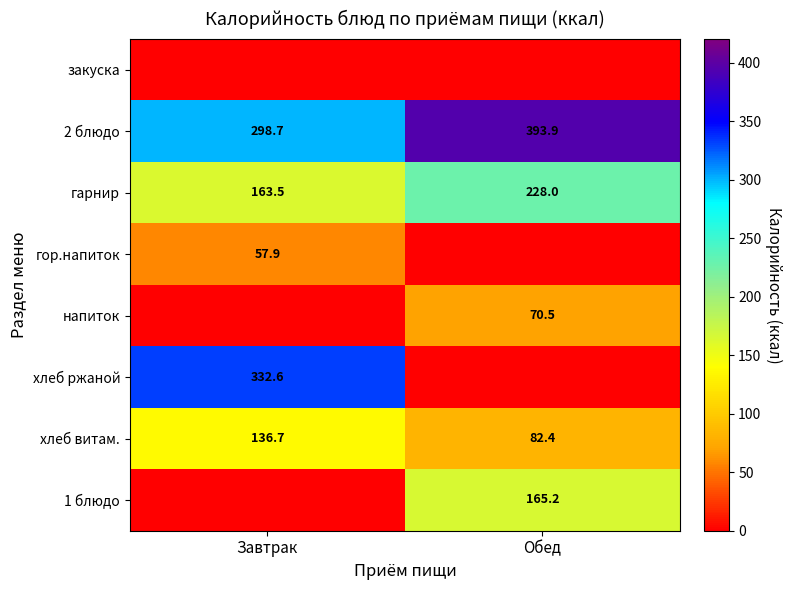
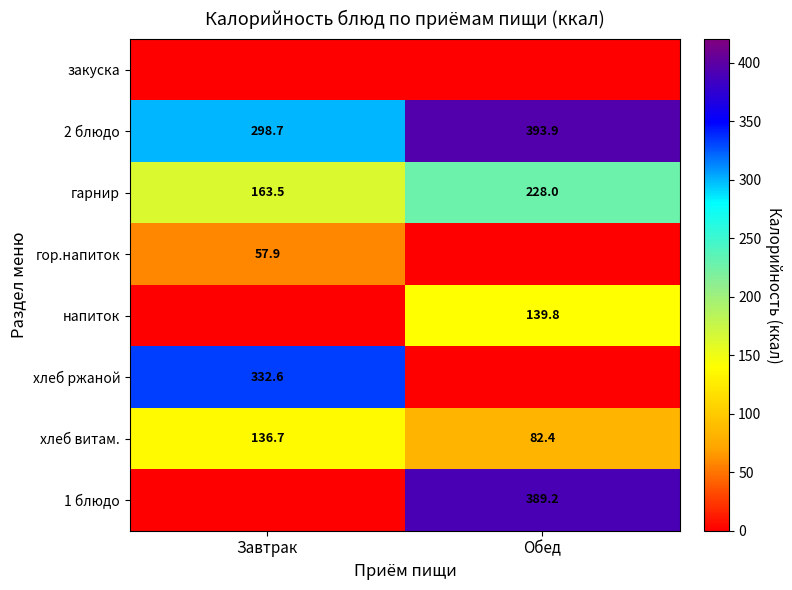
  {
    "2 блюдо": {
      "Завтрак": 298.7,
      "Обед": 393.9
    },
    "гарнир": {
      "Завтрак": 163.5,
      "Обед": 228.0
    },
    "гор.напиток": {
      "Завтрак": 57.9
    },
    "напиток": {
-     "Обед": 70.5
+     "Обед": 139.8
    },
    "хлеб ржаной": {
      "Завтрак": 332.6
    },
    "хлеб витам.": {
      "Завтрак": 136.7,
      "Обед": 82.4
    },
    "1 блюдо": {
-     "Обед": 165.2
+     "Обед": 389.2
    }
  }
